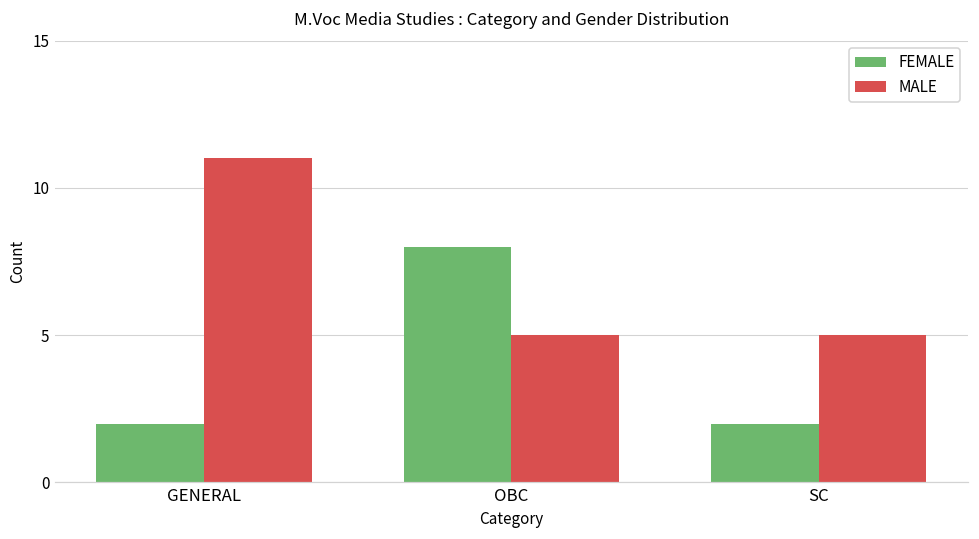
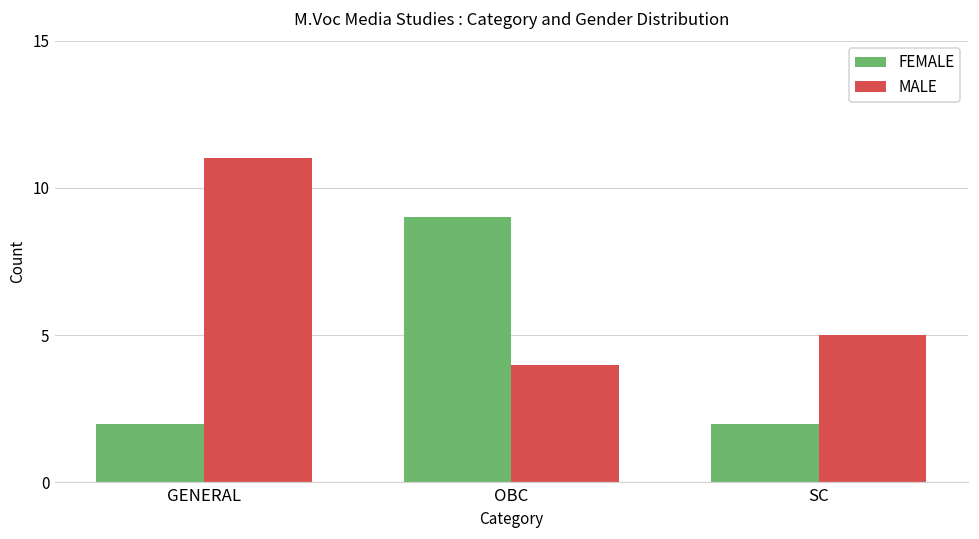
  {
    "FEMALE": {
      "GENERAL": 2,
-     "OBC": 8,
+     "OBC": 9,
      "SC": 2
    },
    "MALE": {
      "GENERAL": 11,
-     "OBC": 5,
+     "OBC": 4,
      "SC": 5
    }
  }
